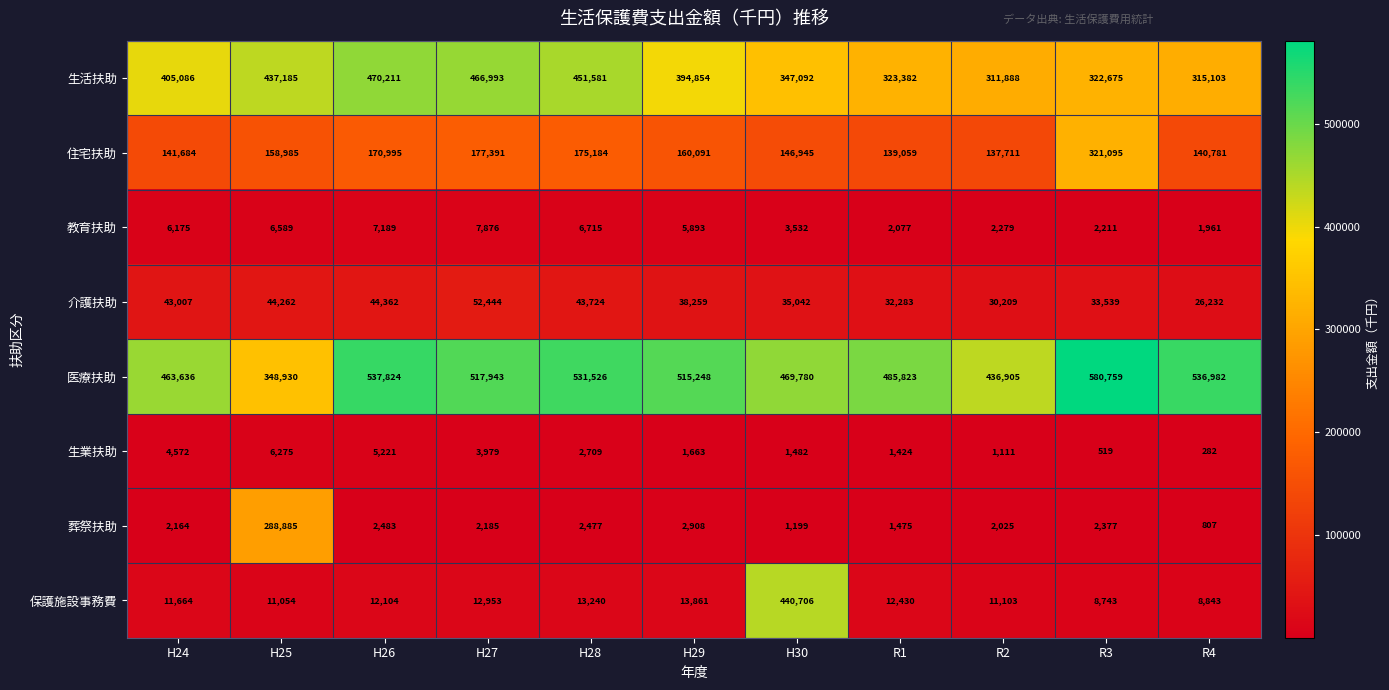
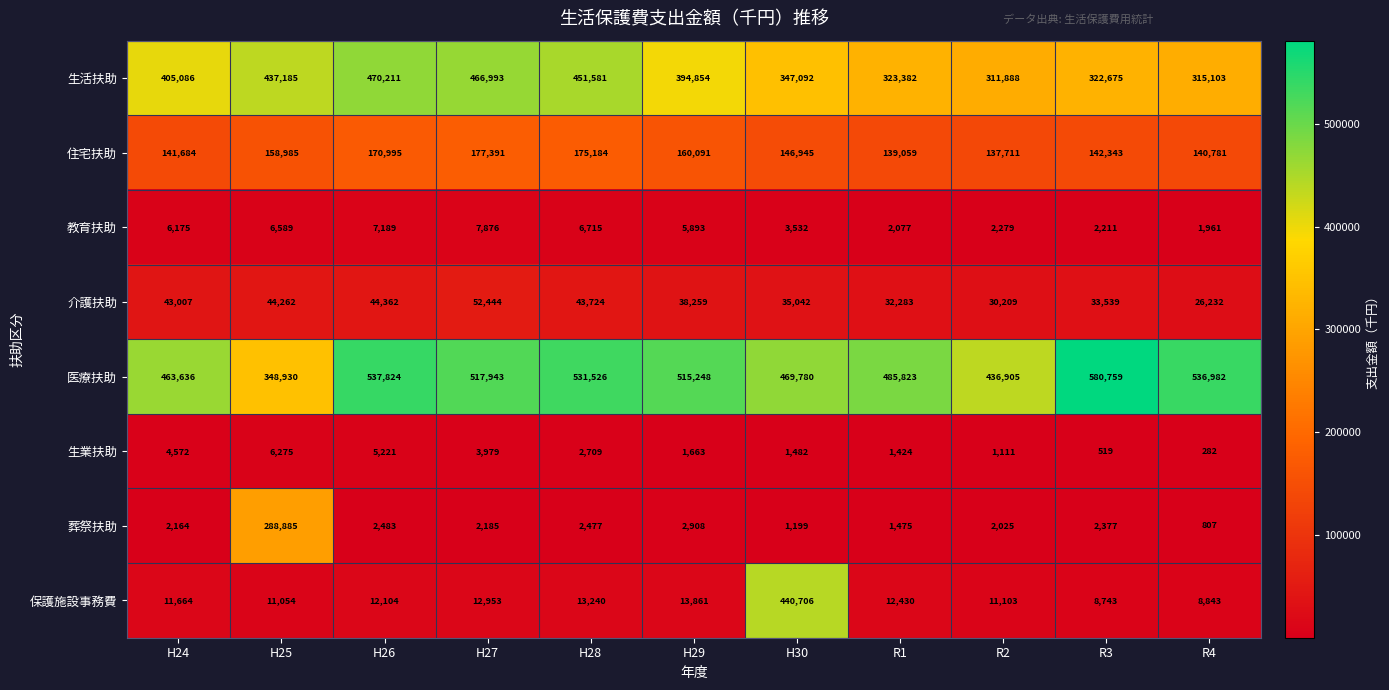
  {
    "生活扶助": {
      "H24": "405,086",
      "H25": "437,185",
      "H26": "470,211",
      "H27": "466,993",
      "H28": "451,581",
      "H29": "394,854",
      "H30": "347,092",
      "R1": "323,382",
      "R2": "311,888",
      "R3": "322,675",
      "R4": "315,103"
    },
    "住宅扶助": {
      "H24": "141,684",
      "H25": "158,985",
      "H26": "170,995",
      "H27": "177,391",
      "H28": "175,184",
      "H29": "160,091",
      "H30": "146,945",
      "R1": "139,059",
      "R2": "137,711",
-     "R3": "321,095",
+     "R3": "142,343",
      "R4": "140,781"
    },
    "教育扶助": {
      "H24": "6,175",
      "H25": "6,589",
      "H26": "7,189",
      "H27": "7,876",
      "H28": "6,715",
      "H29": "5,893",
      "H30": "3,532",
      "R1": "2,077",
      "R2": "2,279",
      "R3": "2,211",
      "R4": "1,961"
    },
    "介護扶助": {
      "H24": "43,007",
      "H25": "44,262",
      "H26": "44,362",
      "H27": "52,444",
      "H28": "43,724",
      "H29": "38,259",
      "H30": "35,042",
      "R1": "32,283",
      "R2": "30,209",
      "R3": "33,539",
      "R4": "26,232"
    },
    "医療扶助": {
      "H24": "463,636",
      "H25": "348,930",
      "H26": "537,824",
      "H27": "517,943",
      "H28": "531,526",
      "H29": "515,248",
      "H30": "469,780",
      "R1": "485,823",
      "R2": "436,905",
      "R3": "580,759",
      "R4": "536,982"
    },
    "生業扶助": {
      "H24": "4,572",
      "H25": "6,275",
      "H26": "5,221",
      "H27": "3,979",
      "H28": "2,709",
      "H29": "1,663",
      "H30": "1,482",
      "R1": "1,424",
      "R2": "1,111",
      "R3": "519",
      "R4": "282"
    },
    "葬祭扶助": {
      "H24": "2,164",
      "H25": "288,885",
      "H26": "2,483",
      "H27": "2,185",
      "H28": "2,477",
      "H29": "2,908",
      "H30": "1,199",
      "R1": "1,475",
      "R2": "2,025",
      "R3": "2,377",
      "R4": "807"
    },
    "保護施設事務費": {
      "H24": "11,664",
      "H25": "11,054",
      "H26": "12,104",
      "H27": "12,953",
      "H28": "13,240",
      "H29": "13,861",
      "H30": "440,706",
      "R1": "12,430",
      "R2": "11,103",
      "R3": "8,743",
      "R4": "8,843"
    }
  }
